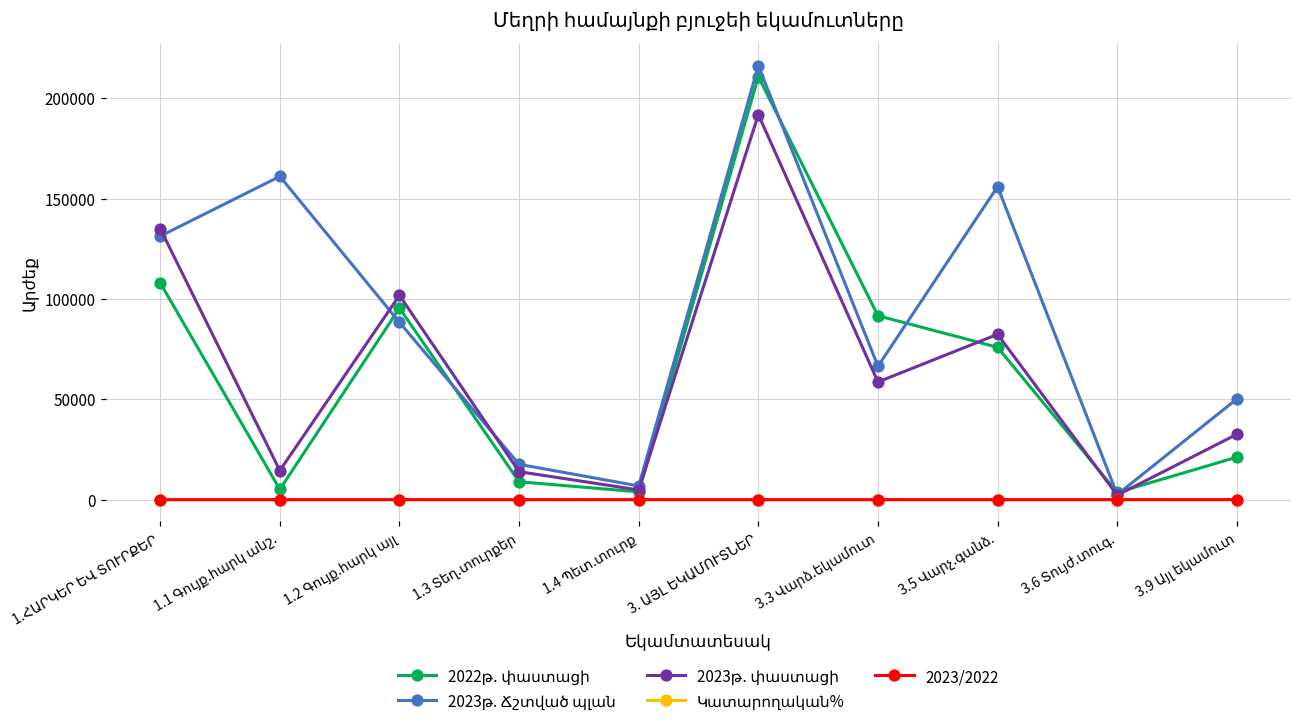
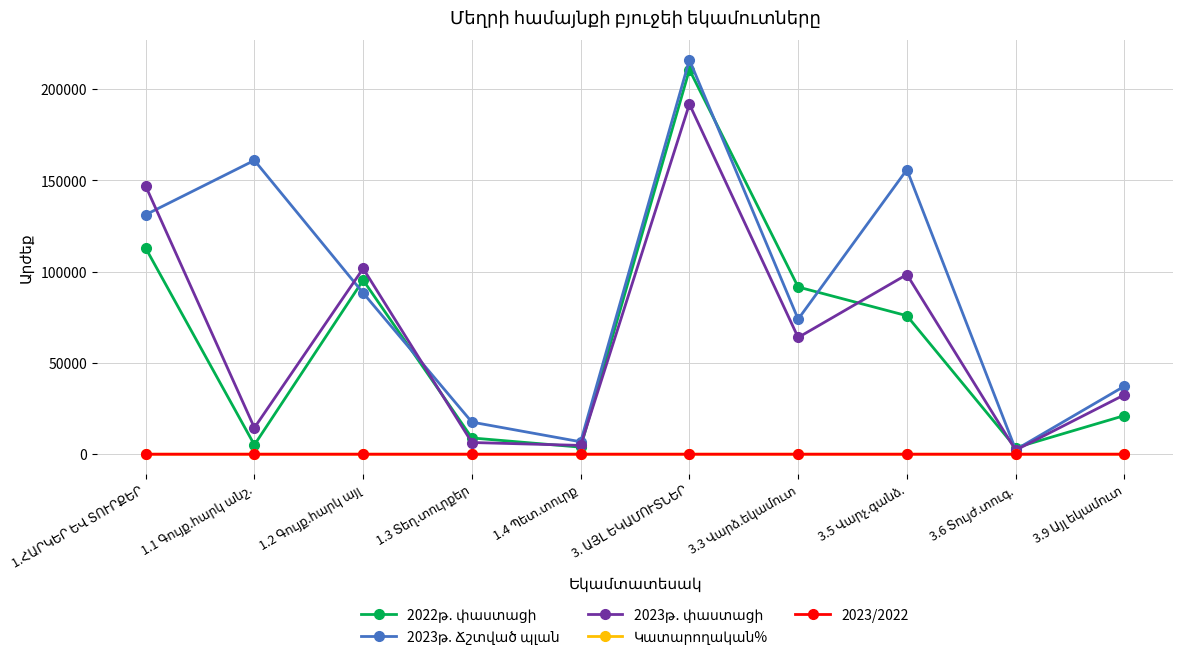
  {
    "2022թ․ փաստացի": {
-     "1.ՀԱՐԿԵՐ ԵՎ ՏՈՒՐՔԵՐ": 108000,
+     "1.ՀԱՐԿԵՐ ԵՎ ՏՈՒՐՔԵՐ": 113000,
      "1.1 Գույք.հարկ անշ.": 5000,
      "1.2 Գույք.հարկ այլ": 95000,
      "1.3 Տեղ.տուրքեր": 9000,
      "3. ԱՅԼ ԵԿԱՄՈՒՏՆԵՐ": 211000,
      "3.3 Վարձ.եկամուտ": 92000,
      "3.5 Վարչ.գանձ.": 76000,
      "3.9 Այլ եկամուտ": 21000
    },
    "2023թ. Ճշտված պլան": {
      "1.ՀԱՐԿԵՐ ԵՎ ՏՈՒՐՔԵՐ": 131000,
      "1.1 Գույք.հարկ անշ.": 161000,
      "1.2 Գույք.հարկ այլ": 88000,
      "1.3 Տեղ.տուրքեր": 18000,
      "1.4 Պետ.տուրք": 7000,
      "3. ԱՅԼ ԵԿԱՄՈՒՏՆԵՐ": 216000,
-     "3.3 Վարձ.եկամուտ": 66000,
+     "3.3 Վարձ.եկամուտ": 74000,
      "3.5 Վարչ.գանձ.": 156000,
-     "3.9 Այլ եկամուտ": 50000
+     "3.9 Այլ եկամուտ": 37000
    },
    "2023թ․ փաստացի": {
-     "1.ՀԱՐԿԵՐ ԵՎ ՏՈՒՐՔԵՐ": 135000,
+     "1.ՀԱՐԿԵՐ ԵՎ ՏՈՒՐՔԵՐ": 147000,
      "1.1 Գույք.հարկ անշ.": 14000,
      "1.2 Գույք.հարկ այլ": 102000,
-     "1.3 Տեղ.տուրքեր": 14000,
+     "1.3 Տեղ.տուրքեր": 6000,
      "3. ԱՅԼ ԵԿԱՄՈՒՏՆԵՐ": 192000,
-     "3.3 Վարձ.եկամուտ": 59000,
-     "3.5 Վարչ.գանձ.": 82000,
+     "3.3 Վարձ.եկամուտ": 64000,
+     "3.5 Վարչ.գանձ.": 98000,
      "3.9 Այլ եկամուտ": 33000
    },
    "2023/2022": {
      "1.ՀԱՐԿԵՐ ԵՎ ՏՈՒՐՔԵՐ": 0,
      "1.1 Գույք.հարկ անշ.": 0,
      "1.2 Գույք.հարկ այլ": 0,
      "1.3 Տեղ.տուրքեր": 0,
      "1.4 Պետ.տուրք": 0,
      "3. ԱՅԼ ԵԿԱՄՈՒՏՆԵՐ": 0,
      "3.3 Վարձ.եկամուտ": 0,
      "3.5 Վարչ.գանձ.": 0,
      "3.6 Տույժ.տուգ.": 0,
      "3.9 Այլ եկամուտ": 0
    }
  }
